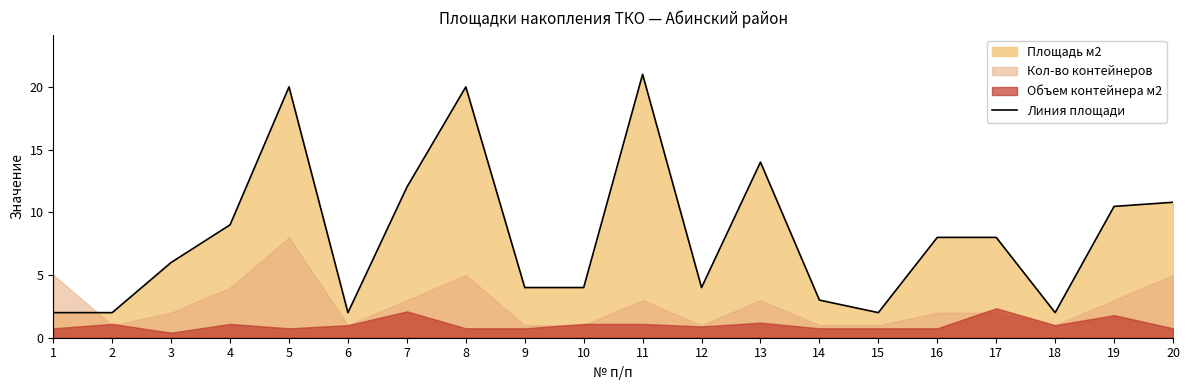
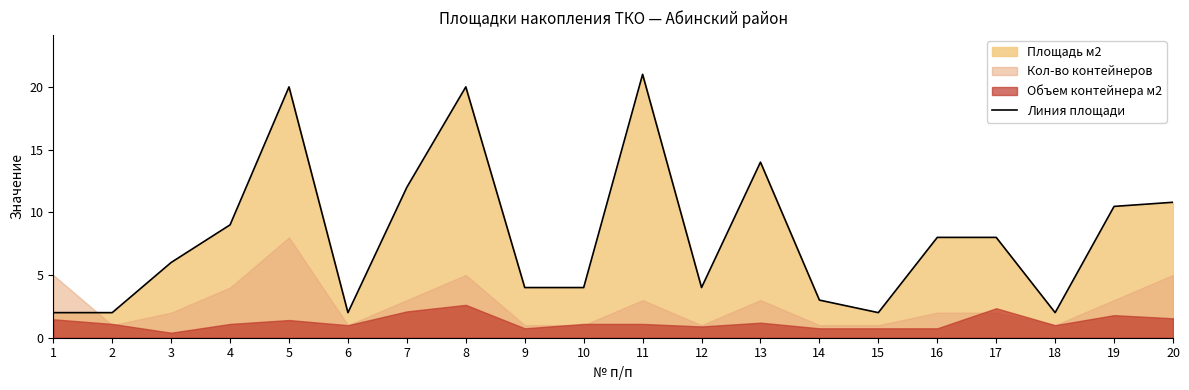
  {
    "Объем контейнера м2": {
-     "1": 0.8,
+     "1": 1.5,
      "3": 0.4,
      "4": 1.1,
-     "5": 0.8,
+     "5": 1.4,
      "7": 2.1,
-     "8": 0.8,
+     "8": 2.6,
      "9": 0.8,
      "11": 1.1,
      "13": 1.2,
      "14": 0.8,
      "15": 0.8,
      "16": 0.8,
      "17": 2.4,
      "19": 1.8,
-     "20": 0.8
+     "20": 1.6
    }
  }
